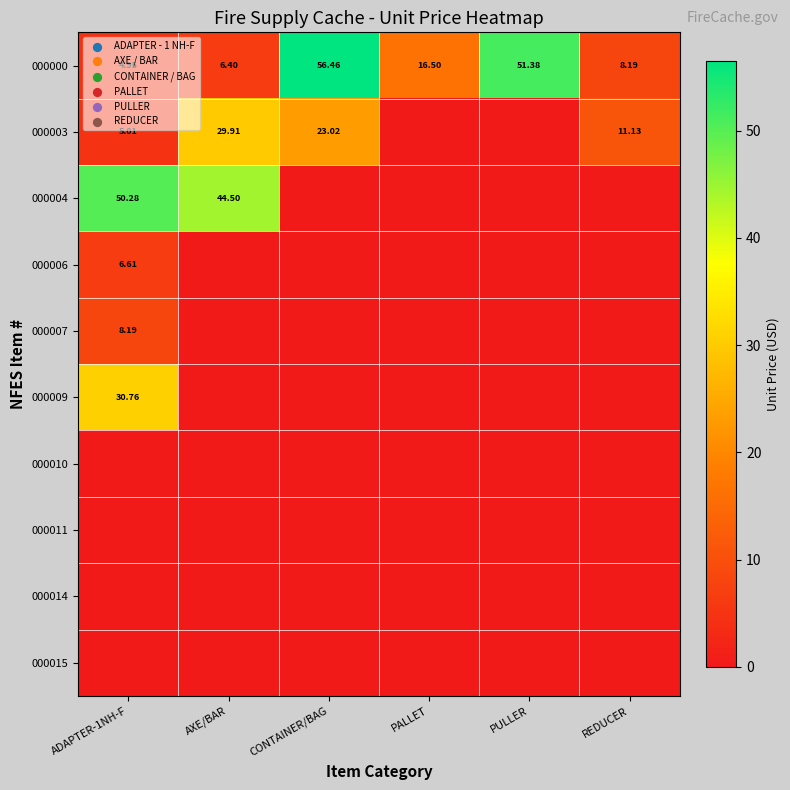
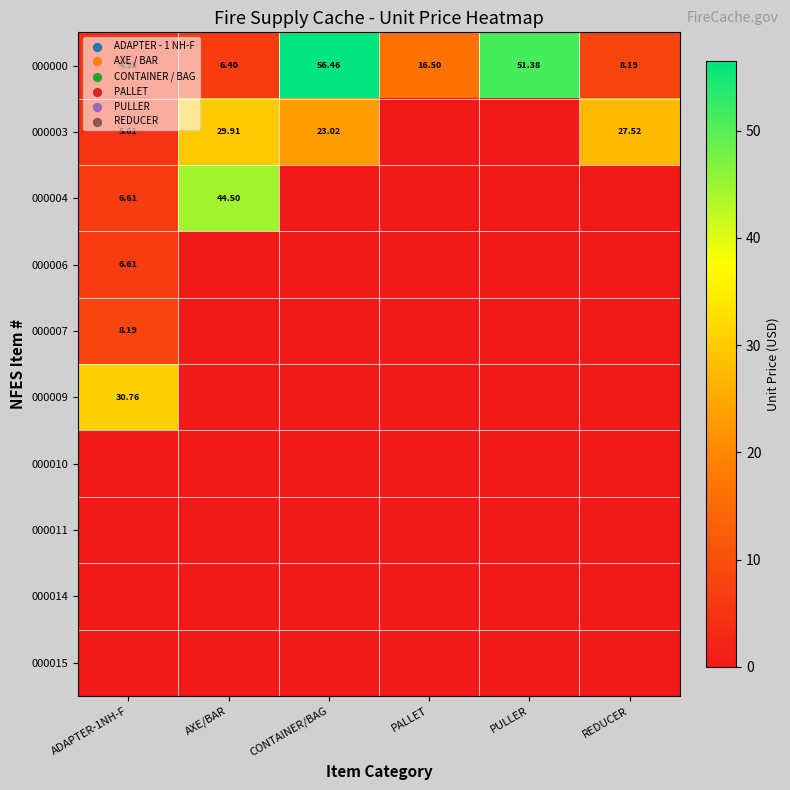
  {
    "000000": {
      "AXE/BAR": 6.40,
      "CONTAINER/BAG": 56.46,
      "PALLET": 16.50,
      "PULLER": 51.38,
      "REDUCER": 8.19
    },
    "000003": {
      "AXE/BAR": 29.91,
      "CONTAINER/BAG": 23.02,
-     "REDUCER": 11.13
+     "REDUCER": 27.52
    },
    "000004": {
-     "ADAPTER-1NH-F": 50.28,
+     "ADAPTER-1NH-F": 6.61,
      "AXE/BAR": 44.50
    },
    "000006": {
      "ADAPTER-1NH-F": 6.61
    },
    "000007": {
      "ADAPTER-1NH-F": 8.19
    },
    "000009": {
      "ADAPTER-1NH-F": 30.76
    }
  }
